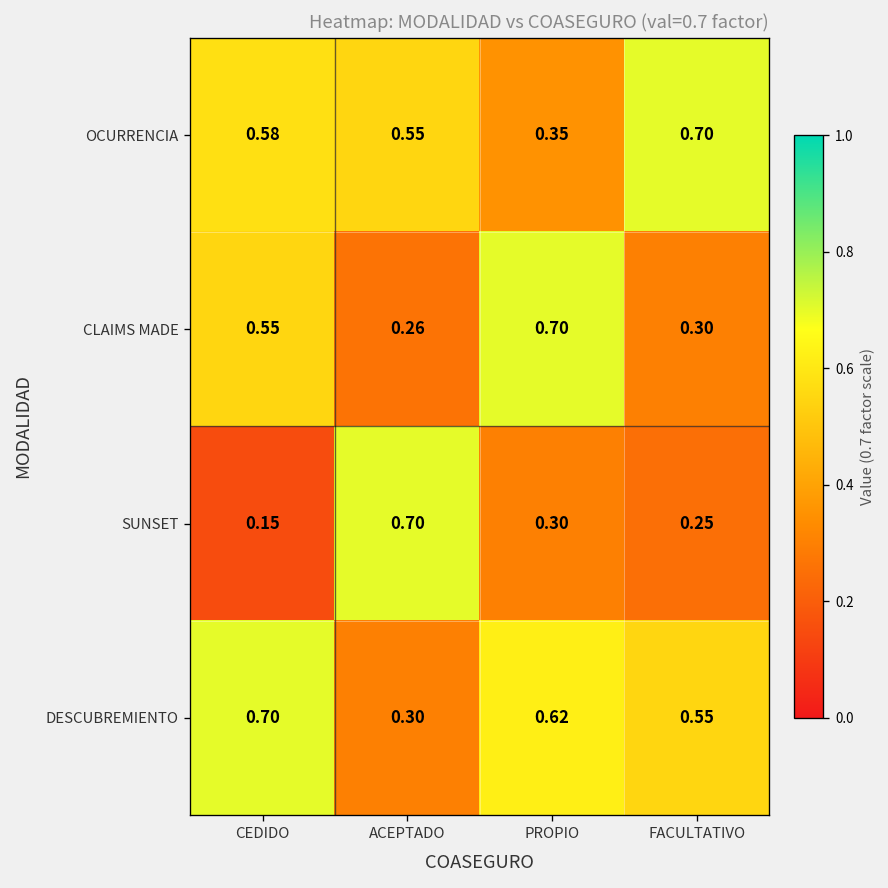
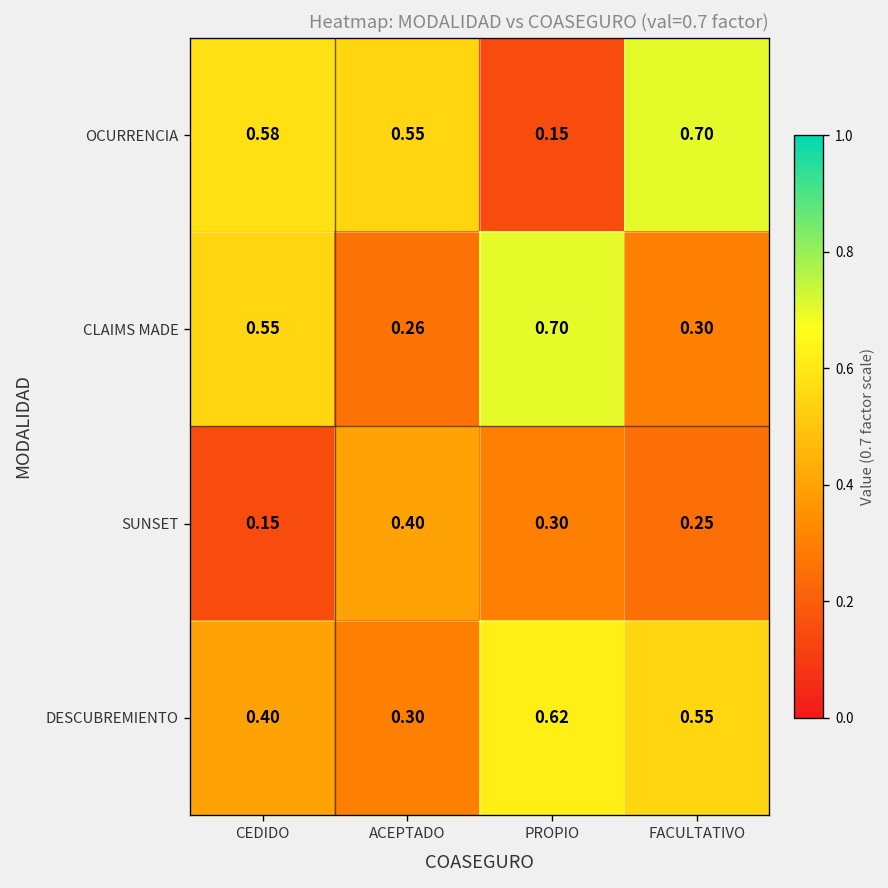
  {
    "OCURRENCIA": {
      "CEDIDO": 0.58,
      "ACEPTADO": 0.55,
-     "PROPIO": 0.35,
+     "PROPIO": 0.15,
      "FACULTATIVO": 0.70
    },
    "CLAIMS MADE": {
      "CEDIDO": 0.55,
      "ACEPTADO": 0.26,
      "PROPIO": 0.70,
      "FACULTATIVO": 0.30
    },
    "SUNSET": {
      "CEDIDO": 0.15,
-     "ACEPTADO": 0.70,
+     "ACEPTADO": 0.40,
      "PROPIO": 0.30,
      "FACULTATIVO": 0.25
    },
    "DESCUBREMIENTO": {
-     "CEDIDO": 0.70,
+     "CEDIDO": 0.40,
      "ACEPTADO": 0.30,
      "PROPIO": 0.62,
      "FACULTATIVO": 0.55
    }
  }
